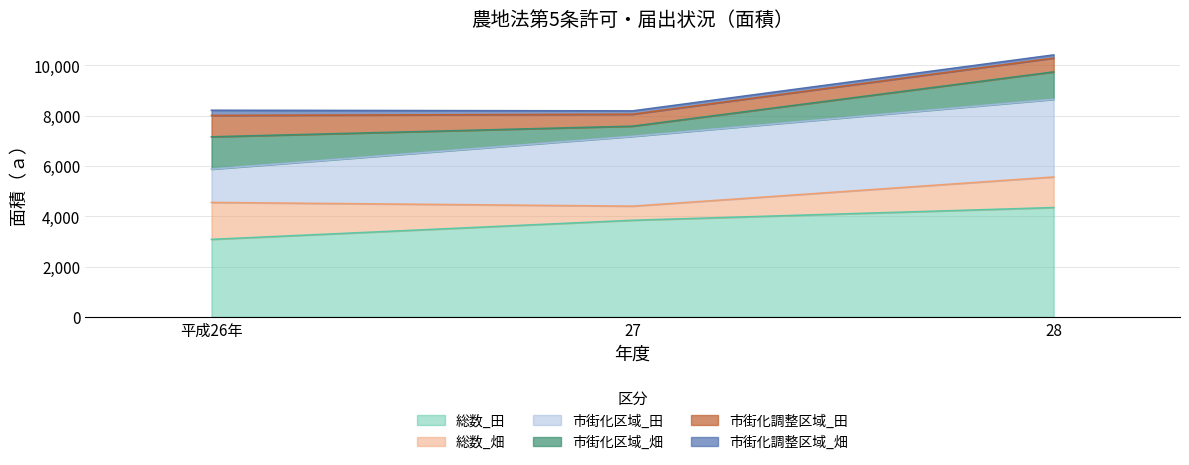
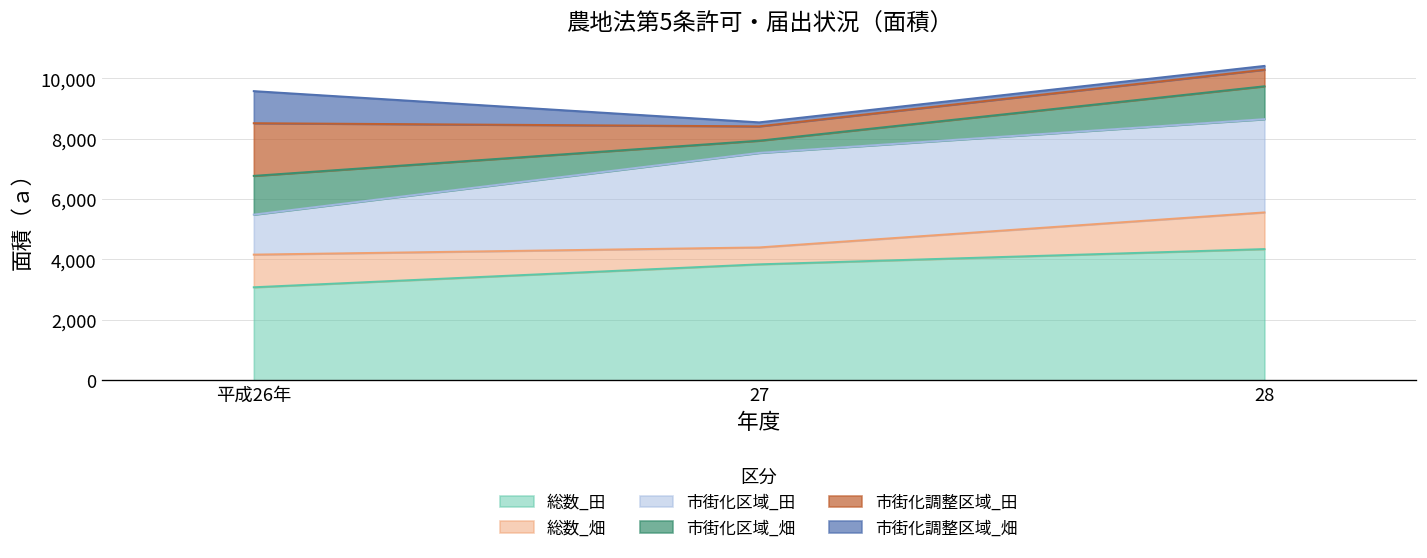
  {
    "総数_田": {
      "平成26年": "3,100",
      "27": "3,800",
      "28": "4,300"
    },
    "総数_畑": {
-     "平成26年": "1,500",
+     "平成26年": "1,100",
      "27": "600",
      "28": "1,200"
    },
    "市街化区域_田": {
      "平成26年": "1,300",
-     "27": "2,800",
+     "27": "3,100",
      "28": "3,100"
    },
    "市街化区域_畑": {
      "平成26年": "1,300",
      "27": "400",
      "28": "1,100"
    },
    "市街化調整区域_田": {
-     "平成26年": "900",
+     "平成26年": "1,700",
      "27": "500",
      "28": "500"
    },
    "市街化調整区域_畑": {
-     "平成26年": "200",
+     "平成26年": "1,100",
      "27": "100",
      "28": "100"
    }
  }
